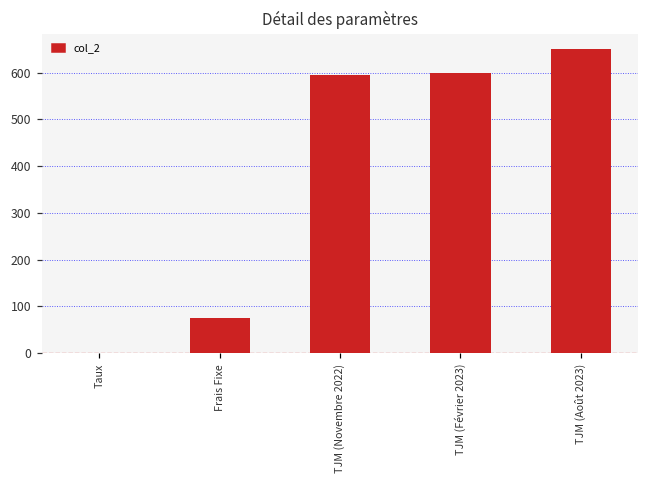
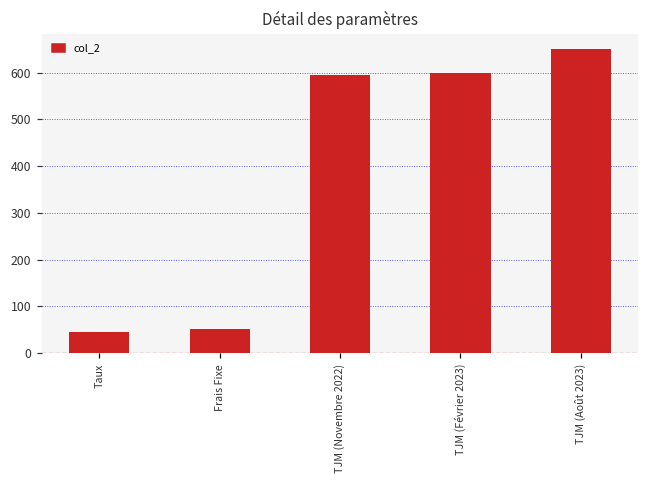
  {
-   "Taux": 0,
-   "Frais Fixe": 80,
+   "Taux": 50,
+   "Frais Fixe": 50,
    "TJM (Novembre 2022)": 600,
    "TJM (Février 2023)": 600,
    "TJM (Août 2023)": 650
  }
